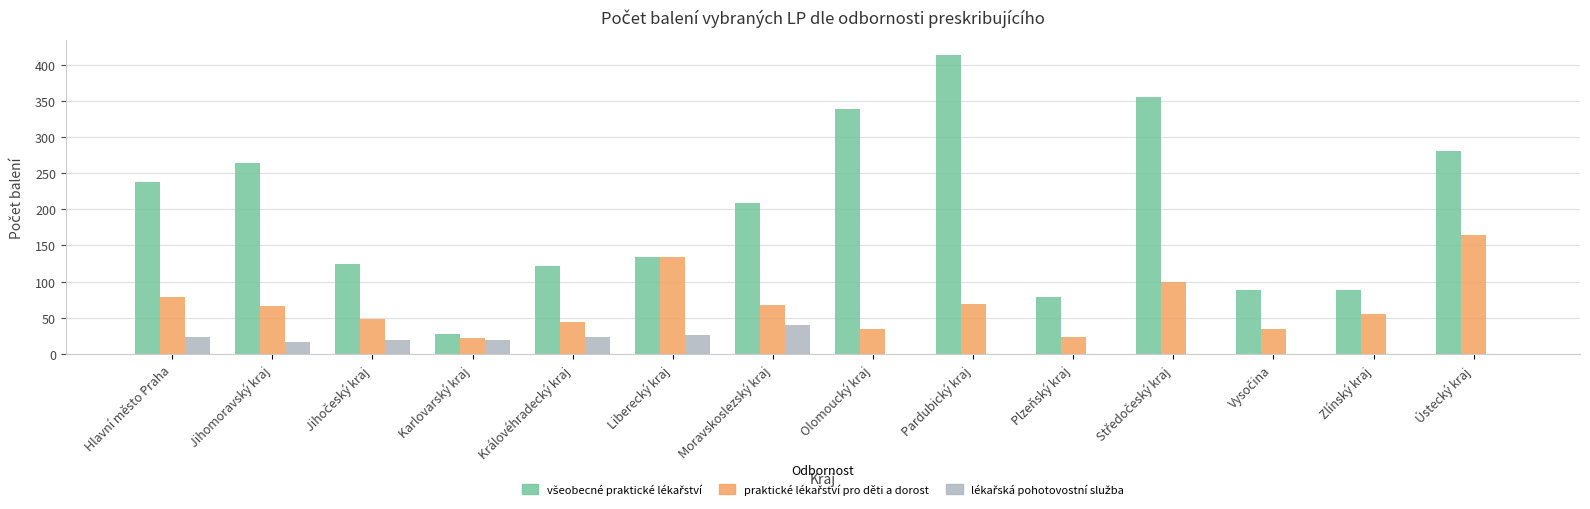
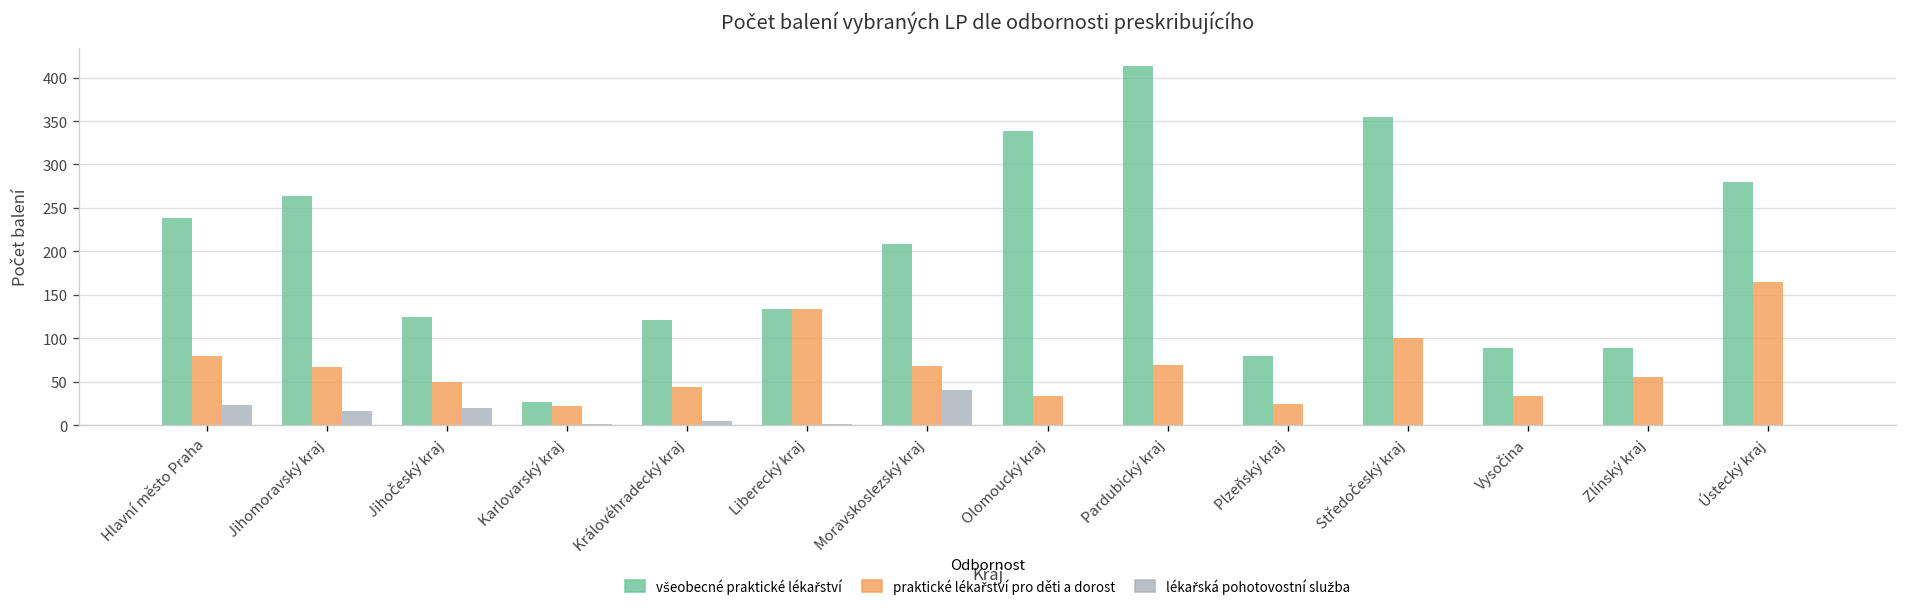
  {
    "všeobecné praktické lékařství": {
      "Hlavní město Praha": 240,
      "Jihomoravský kraj": 260,
      "Jihočeský kraj": 120,
      "Karlovarský kraj": 30,
      "Královéhradecký kraj": 120,
      "Liberecký kraj": 130,
      "Moravskoslezský kraj": 210,
      "Olomoucký kraj": 340,
      "Pardubický kraj": 410,
      "Plzeňský kraj": 80,
      "Středočeský kraj": 360,
      "Vysočina": 90,
      "Zlínský kraj": 90,
      "Ústecký kraj": 280
    },
    "praktické lékařství pro děti a dorost": {
      "Hlavní město Praha": 80,
      "Jihomoravský kraj": 70,
      "Jihočeský kraj": 50,
      "Karlovarský kraj": 20,
      "Královéhradecký kraj": 40,
      "Liberecký kraj": 130,
      "Moravskoslezský kraj": 70,
      "Olomoucký kraj": 30,
      "Pardubický kraj": 70,
      "Plzeňský kraj": 20,
      "Středočeský kraj": 100,
      "Vysočina": 30,
      "Zlínský kraj": 60,
      "Ústecký kraj": 170
    },
    "lékařská pohotovostní služba": {
      "Hlavní město Praha": 20,
      "Jihomoravský kraj": 20,
      "Jihočeský kraj": 20,
-     "Karlovarský kraj": 20,
-     "Královéhradecký kraj": 20,
-     "Liberecký kraj": 30,
+     "Karlovarský kraj": 0,
+     "Královéhradecký kraj": 10,
+     "Liberecký kraj": 0,
      "Moravskoslezský kraj": 40,
      "Olomoucký kraj": 0,
      "Pardubický kraj": 0,
      "Plzeňský kraj": 0,
      "Středočeský kraj": 0,
      "Vysočina": 0,
      "Zlínský kraj": 0,
      "Ústecký kraj": 0
    }
  }
